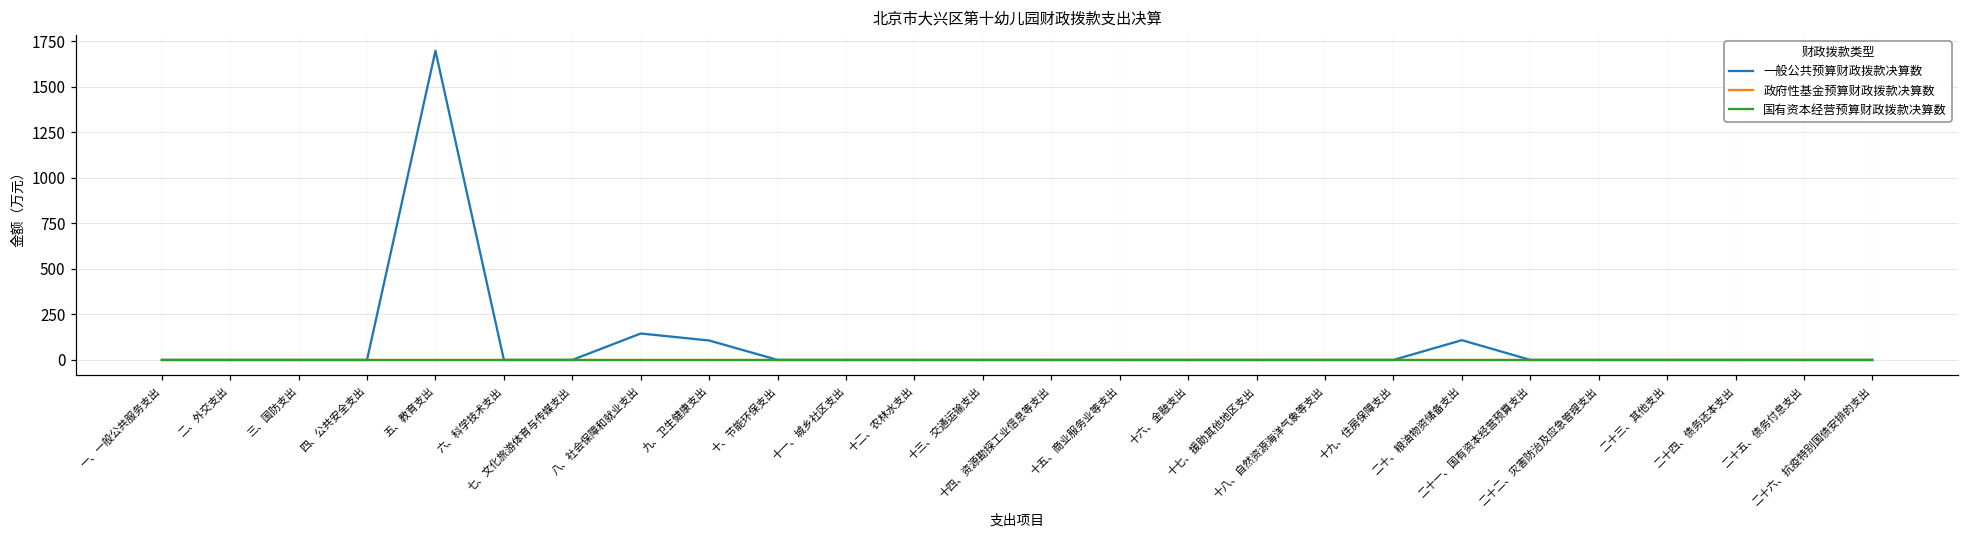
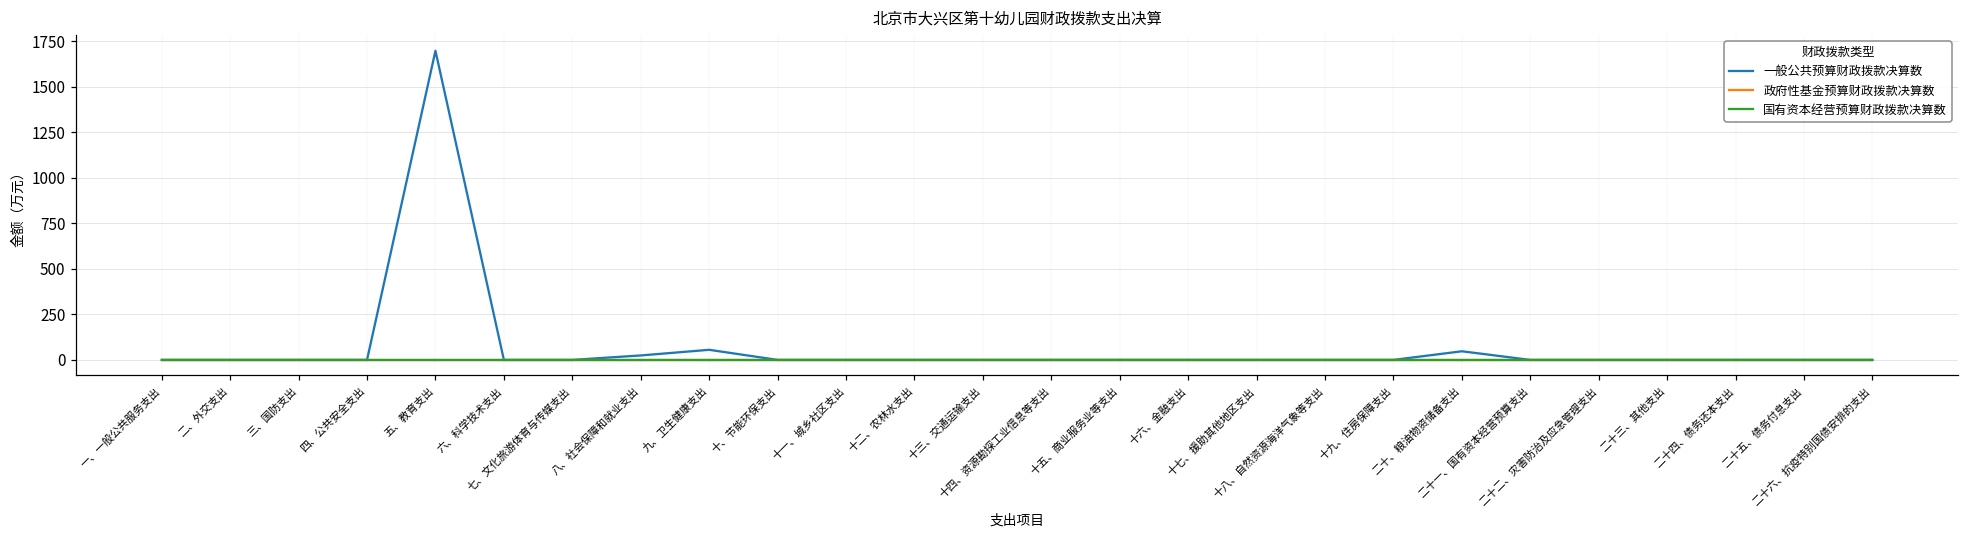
  {
    "一般公共预算财政拨款决算数": {
      "五、教育支出": 1700,
-     "八、社会保障和就业支出": 140,
-     "九、卫生健康支出": 110,
-     "二十、粮油物资储备支出": 110
+     "八、社会保障和就业支出": 20,
+     "九、卫生健康支出": 60,
+     "二十、粮油物资储备支出": 50
    },
    "国有资本经营预算财政拨款决算数": {
      "五、教育支出": 0,
      "八、社会保障和就业支出": 0,
      "九、卫生健康支出": 0,
      "二十、粮油物资储备支出": 0
    }
  }
